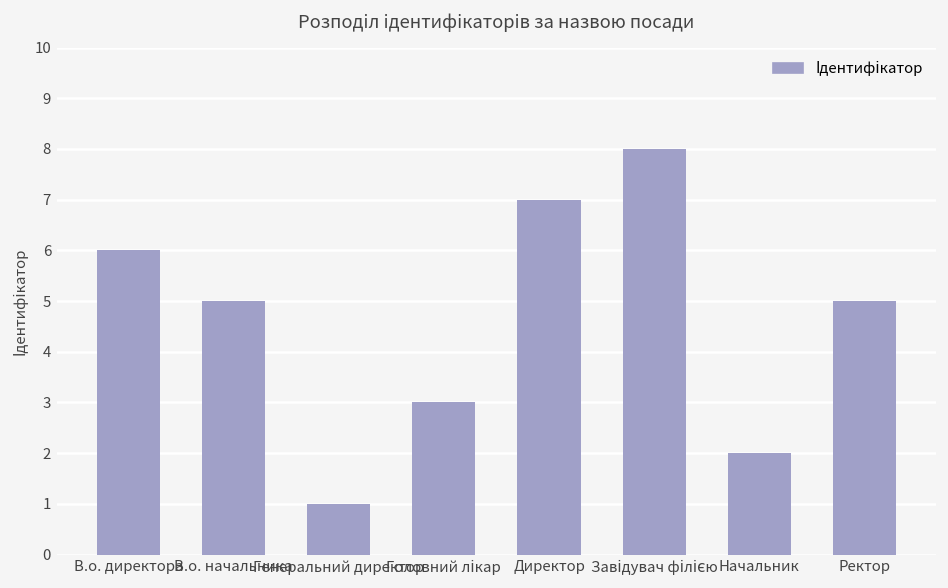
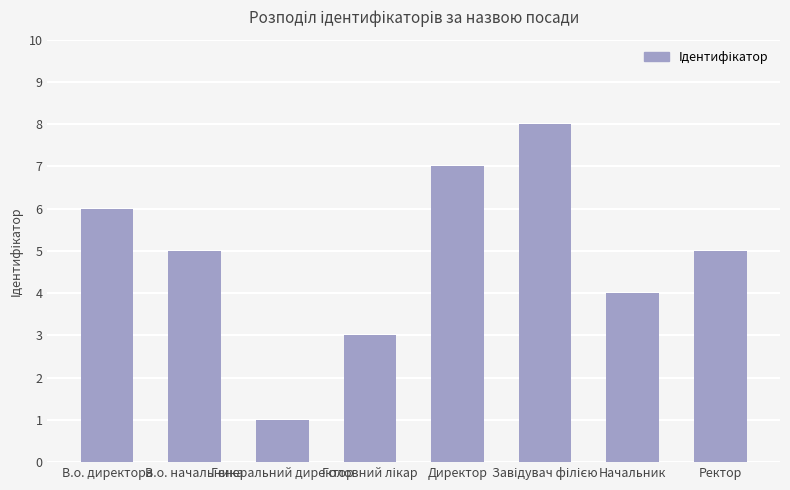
  {
    "В.о. директора": 6,
    "Директор": 7,
    "Завідувач філією": 8,
-   "Начальник": 2,
+   "Начальник": 4,
    "Ректор": 5
  }
